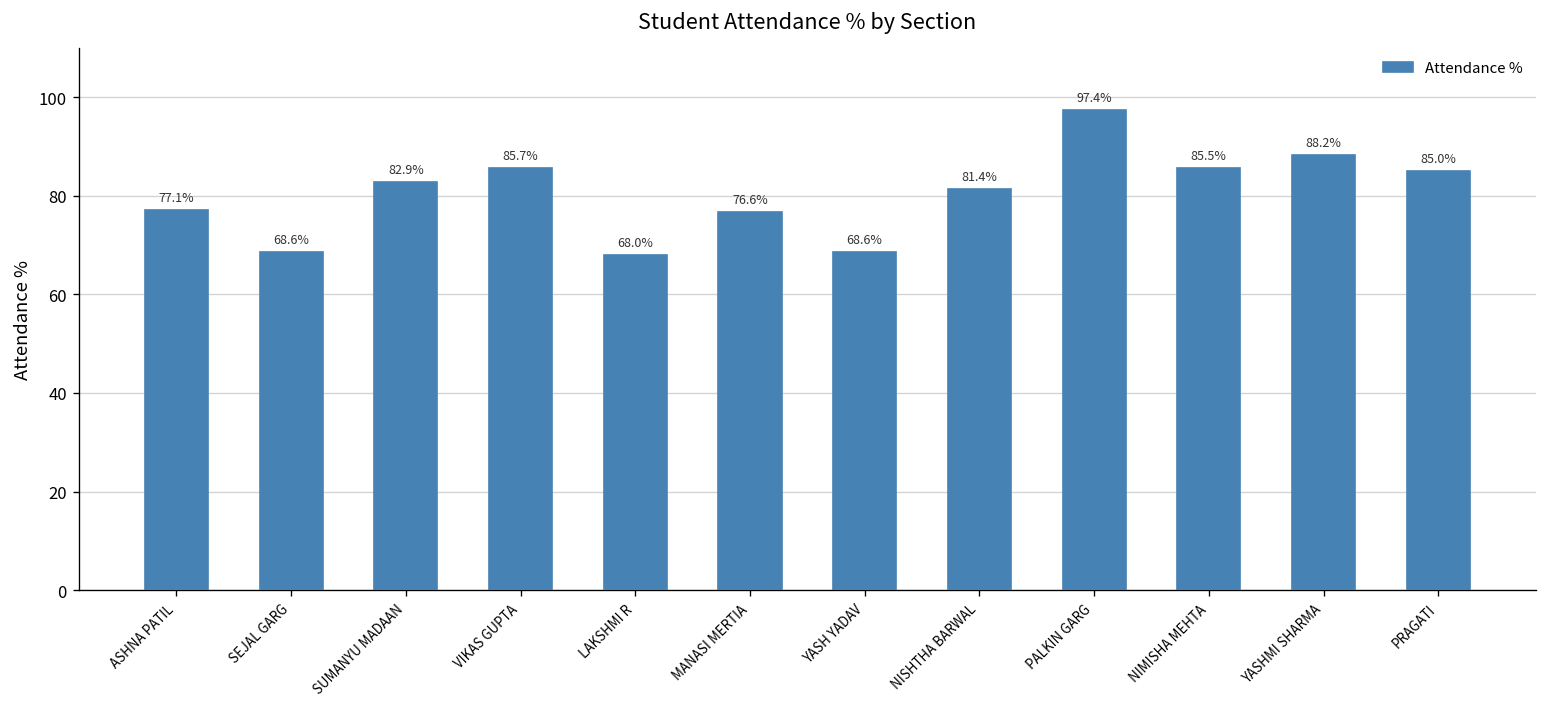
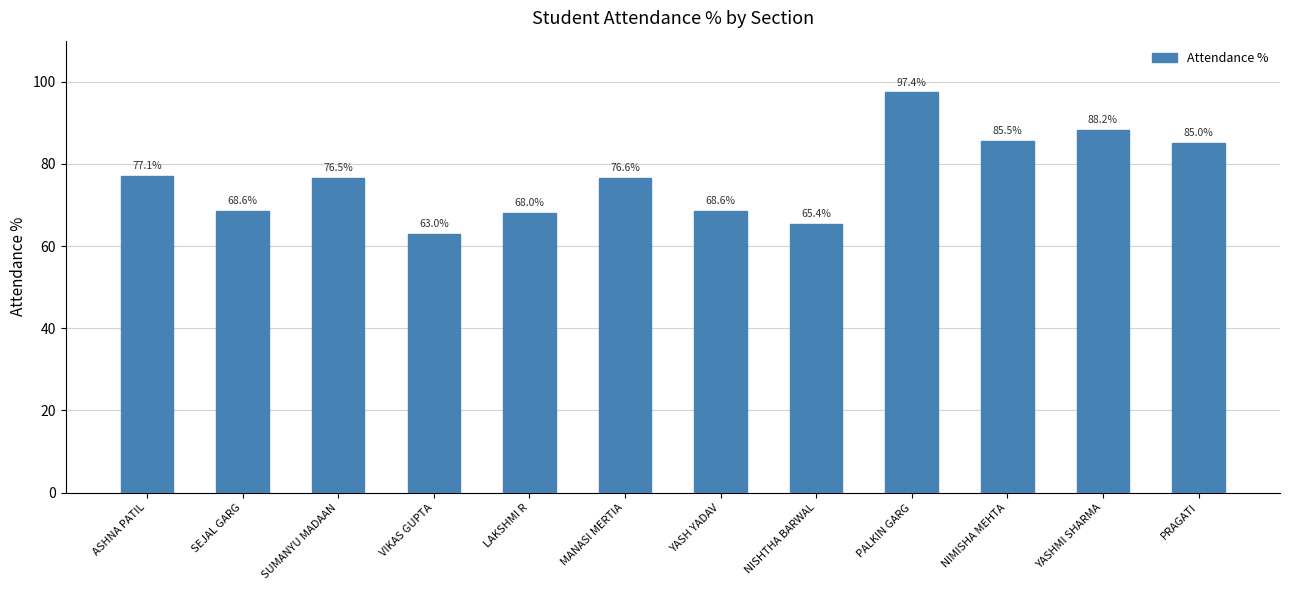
  {
    "ASHNA PATIL": "77.1%",
    "SEJAL GARG": "68.6%",
-   "SUMANYU MADAAN": "82.9%",
-   "VIKAS GUPTA": "85.7%",
+   "SUMANYU MADAAN": "76.5%",
+   "VIKAS GUPTA": "63.0%",
    "LAKSHMI R": "68.0%",
    "MANASI MERTIA": "76.6%",
    "YASH YADAV": "68.6%",
-   "NISHTHA BARWAL": "81.4%",
+   "NISHTHA BARWAL": "65.4%",
    "PALKIN GARG": "97.4%",
    "NIMISHA MEHTA": "85.5%",
    "YASHMI SHARMA": "88.2%",
    "PRAGATI": "85.0%"
  }
